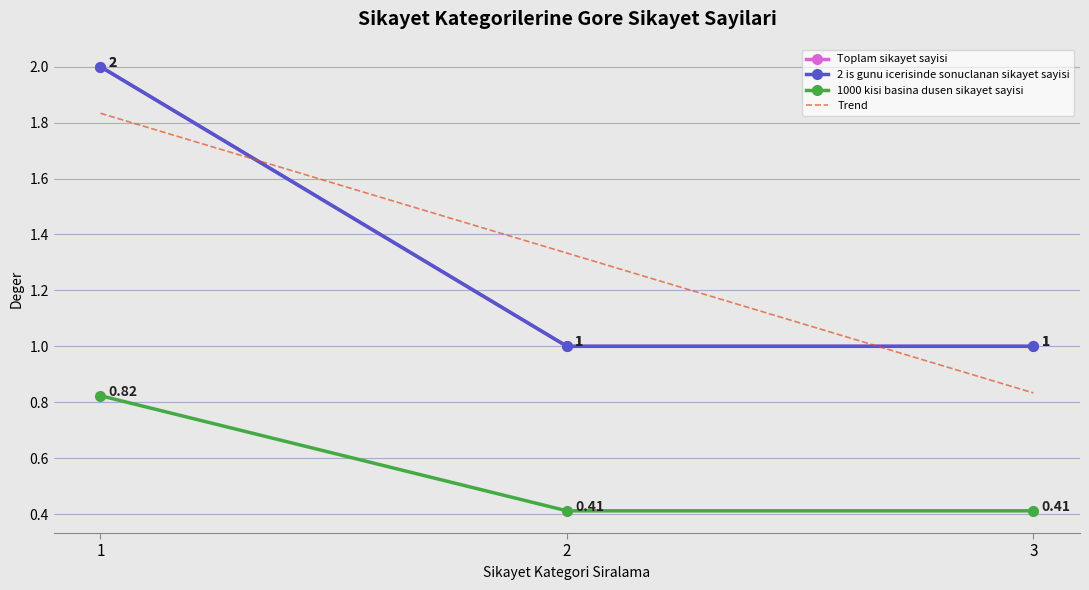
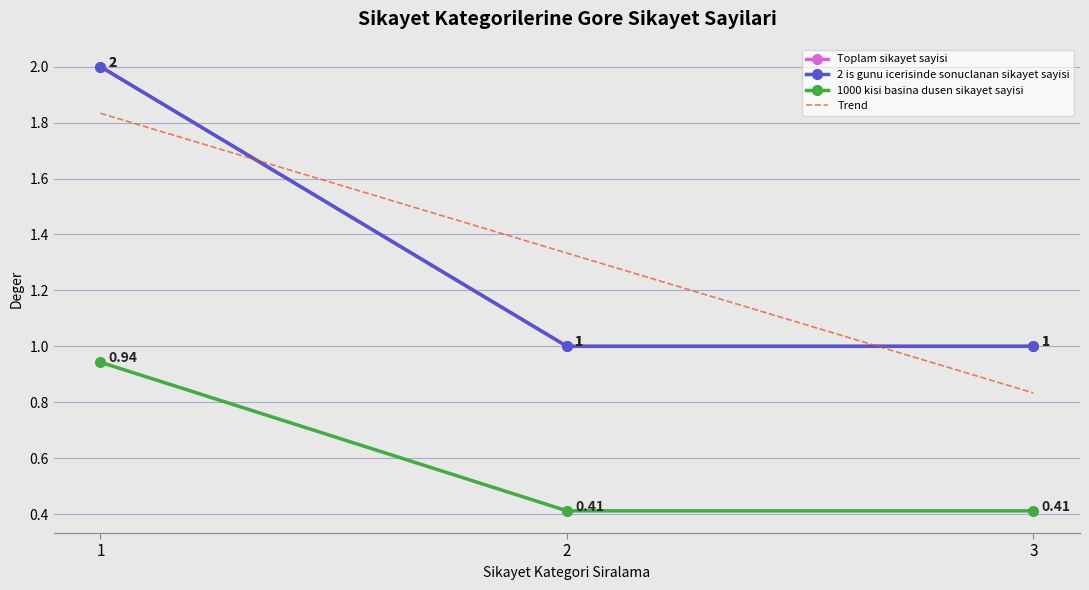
  {
    "1000 kisi basina dusen sikayet sayisi": {
-     "1": 0.82,
+     "1": 0.94,
      "2": 0.41,
      "3": 0.41
    },
    "Trend": {
      "1": 1.83,
      "3": 0.83
    }
  }
